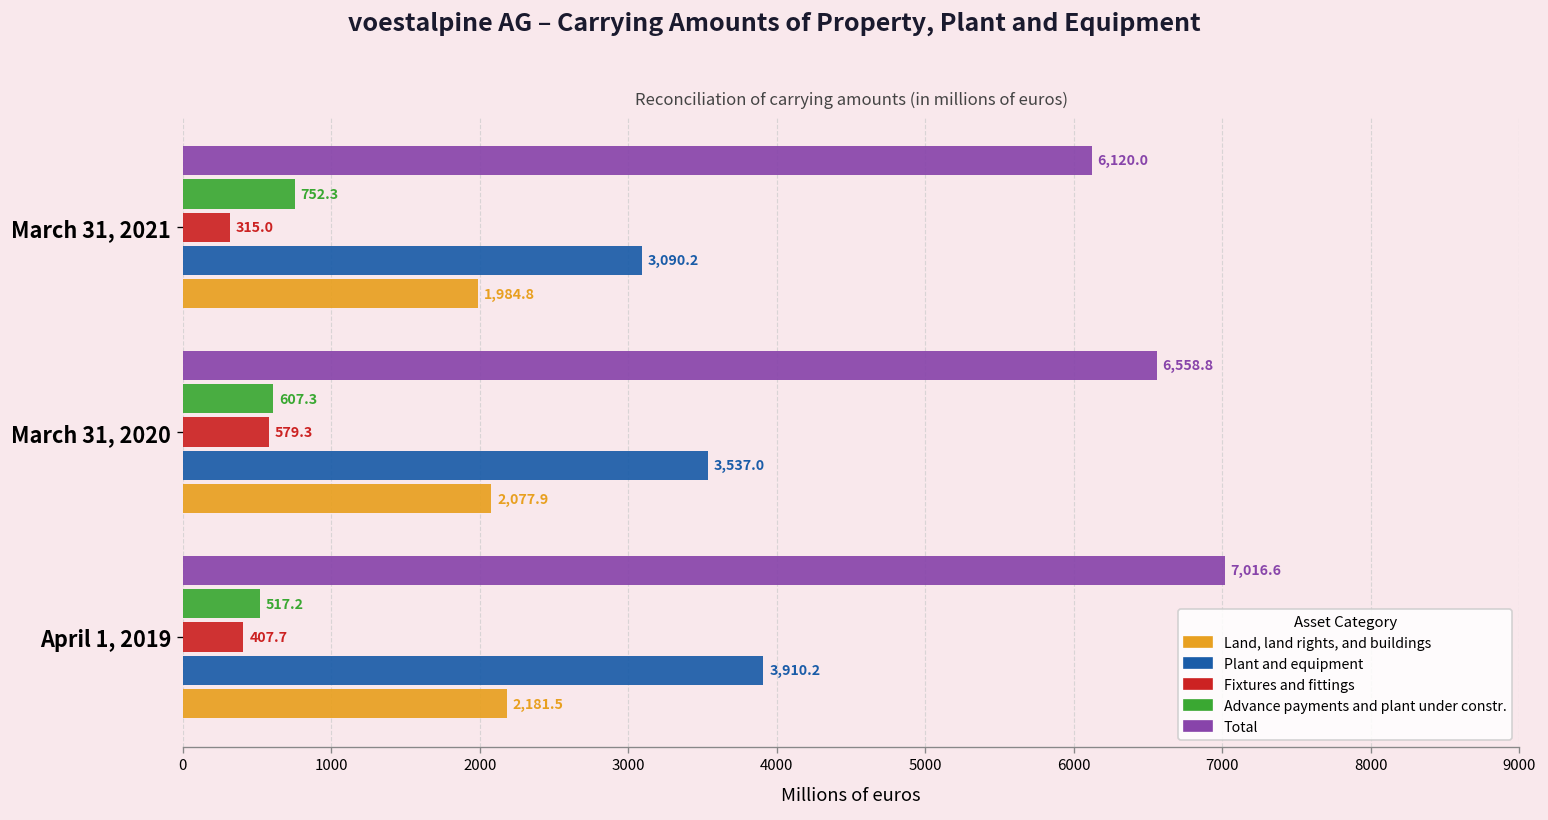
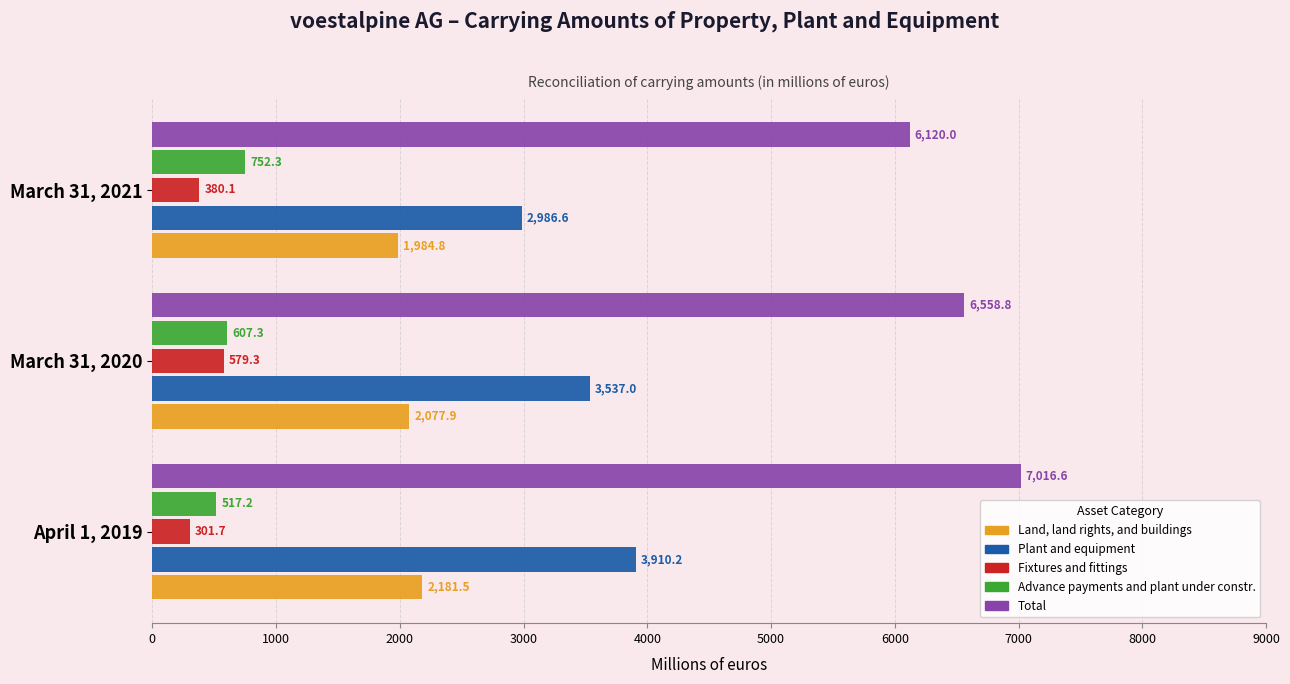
  {
    "Land, land rights, and buildings": {
      "March 31, 2021": "1,984.8",
      "March 31, 2020": "2,077.9",
      "April 1, 2019": "2,181.5"
    },
    "Plant and equipment": {
-     "March 31, 2021": "3,090.2",
+     "March 31, 2021": "2,986.6",
      "March 31, 2020": "3,537.0",
      "April 1, 2019": "3,910.2"
    },
    "Fixtures and fittings": {
-     "March 31, 2021": "315.0",
+     "March 31, 2021": "380.1",
      "March 31, 2020": "579.3",
-     "April 1, 2019": "407.7"
+     "April 1, 2019": "301.7"
    },
    "Advance payments and plant under constr.": {
      "March 31, 2021": "752.3",
      "March 31, 2020": "607.3",
      "April 1, 2019": "517.2"
    },
    "Total": {
      "March 31, 2021": "6,120.0",
      "March 31, 2020": "6,558.8",
      "April 1, 2019": "7,016.6"
    }
  }
